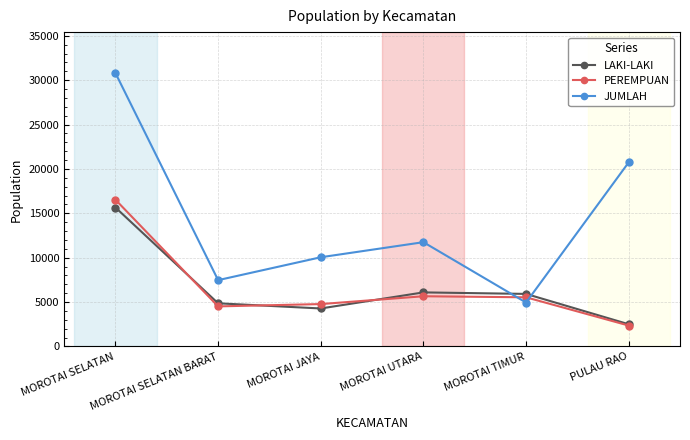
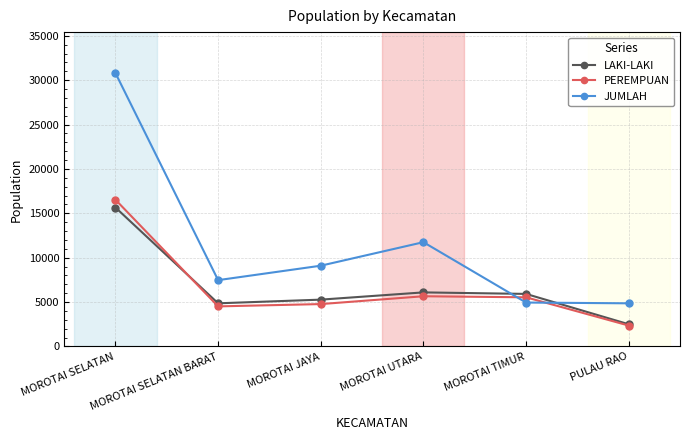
  {
    "LAKI-LAKI": {
      "MOROTAI SELATAN": 16000,
      "MOROTAI SELATAN BARAT": 5000,
-     "MOROTAI JAYA": 4000,
+     "MOROTAI JAYA": 5000,
      "MOROTAI UTARA": 6000,
      "MOROTAI TIMUR": 6000
    },
    "PEREMPUAN": {
      "MOROTAI SELATAN": 17000,
      "MOROTAI SELATAN BARAT": 5000,
      "MOROTAI JAYA": 5000,
      "MOROTAI UTARA": 6000,
      "MOROTAI TIMUR": 6000
    },
    "JUMLAH": {
      "MOROTAI SELATAN": 31000,
      "MOROTAI SELATAN BARAT": 7000,
-     "MOROTAI JAYA": 10000,
+     "MOROTAI JAYA": 9000,
      "MOROTAI UTARA": 12000,
      "MOROTAI TIMUR": 5000,
-     "PULAU RAO": 21000
+     "PULAU RAO": 5000
    }
  }
